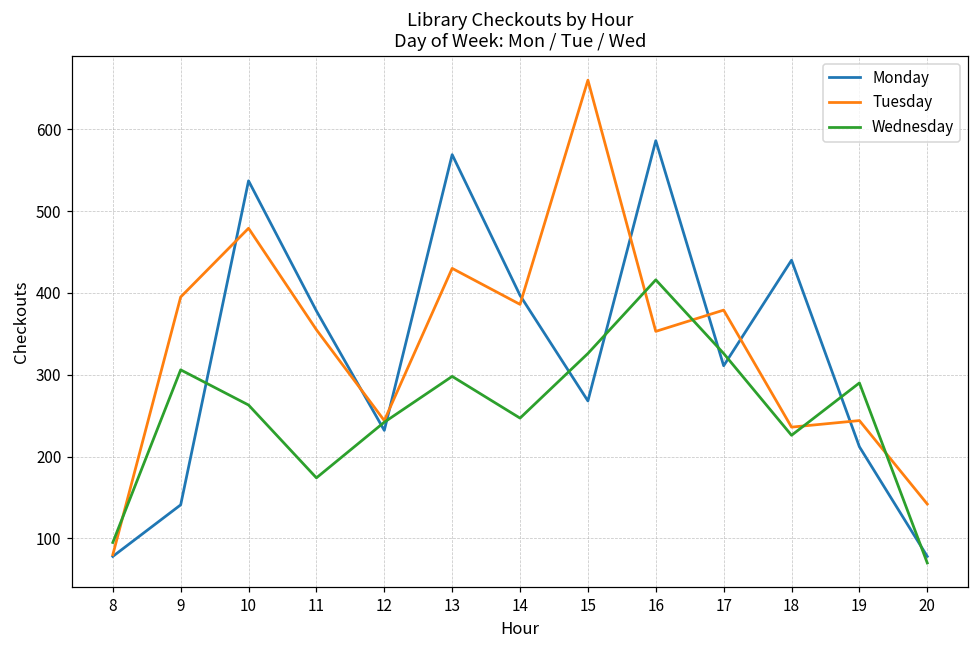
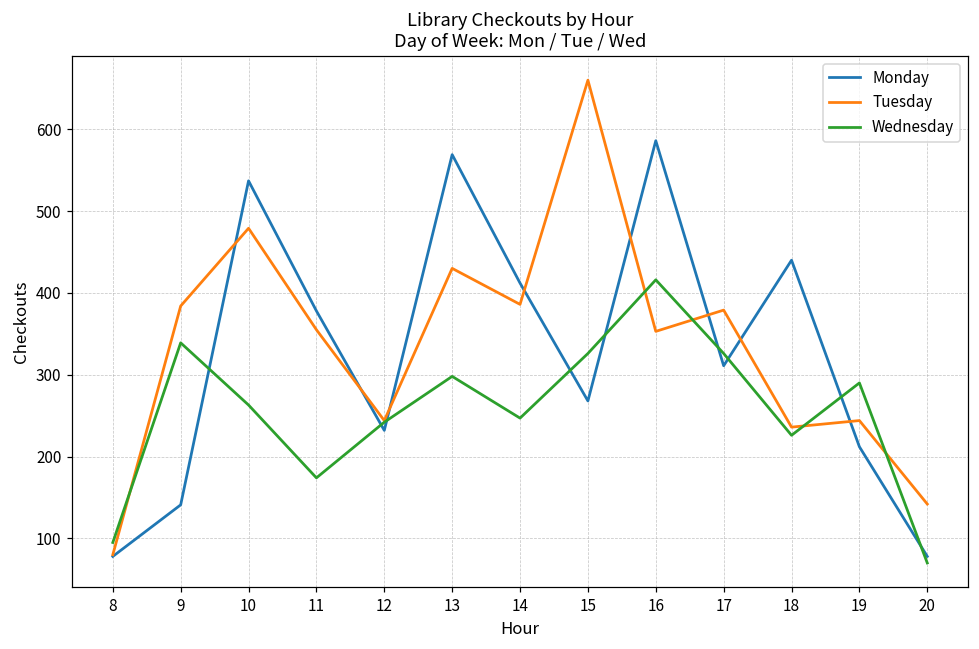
  {
    "Monday": {
      "9": 140,
      "10": 540,
      "11": 380,
      "12": 230,
      "13": 570,
-     "14": 400,
+     "14": 410,
      "15": 270,
      "16": 590,
      "17": 310,
      "18": 440,
      "19": 210,
      "20": 80
    },
    "Tuesday": {
-     "9": 400,
+     "9": 380,
      "10": 480,
      "11": 360,
      "13": 430,
      "14": 390,
      "15": 660,
      "16": 350,
      "17": 380,
      "18": 240,
      "19": 240,
      "20": 140
    },
    "Wednesday": {
      "8": 100,
-     "9": 310,
+     "9": 340,
      "10": 260,
      "11": 170,
      "13": 300,
      "14": 250,
      "15": 330,
      "16": 420,
      "17": 330,
      "18": 230,
      "19": 290,
      "20": 70
    }
  }
